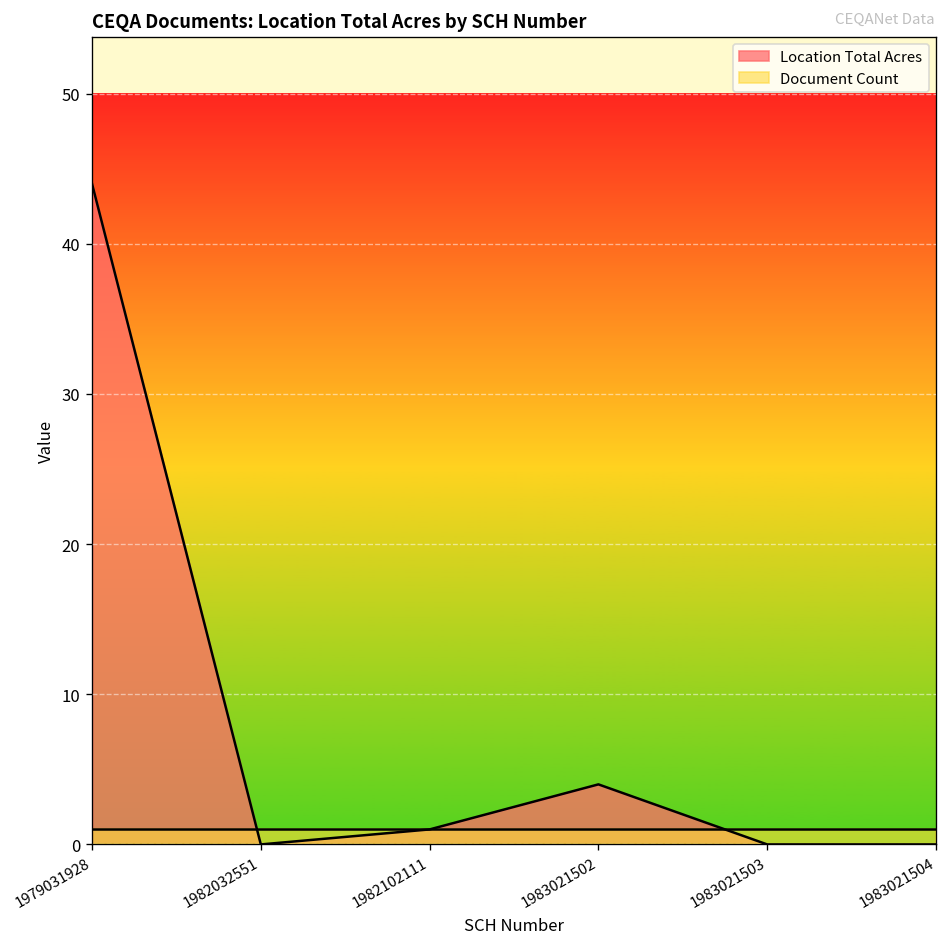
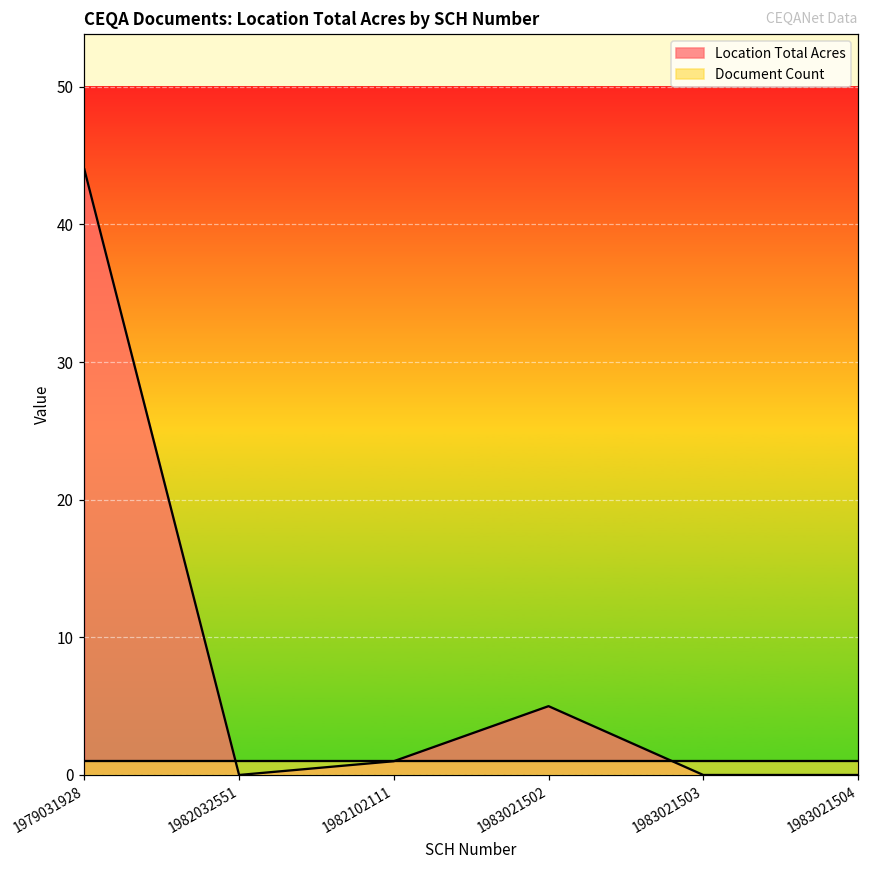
  {
    "Location Total Acres": {
      "1979031928": 44,
      "1982032551": 0,
-     "1983021502": 4,
+     "1983021502": 5,
      "1983021503": 0,
      "1983021504": 0
    },
    "Document Count": {
      "1979031928": 1,
      "1982032551": 1,
      "1983021502": 1,
      "1983021503": 1,
      "1983021504": 1
    }
  }
